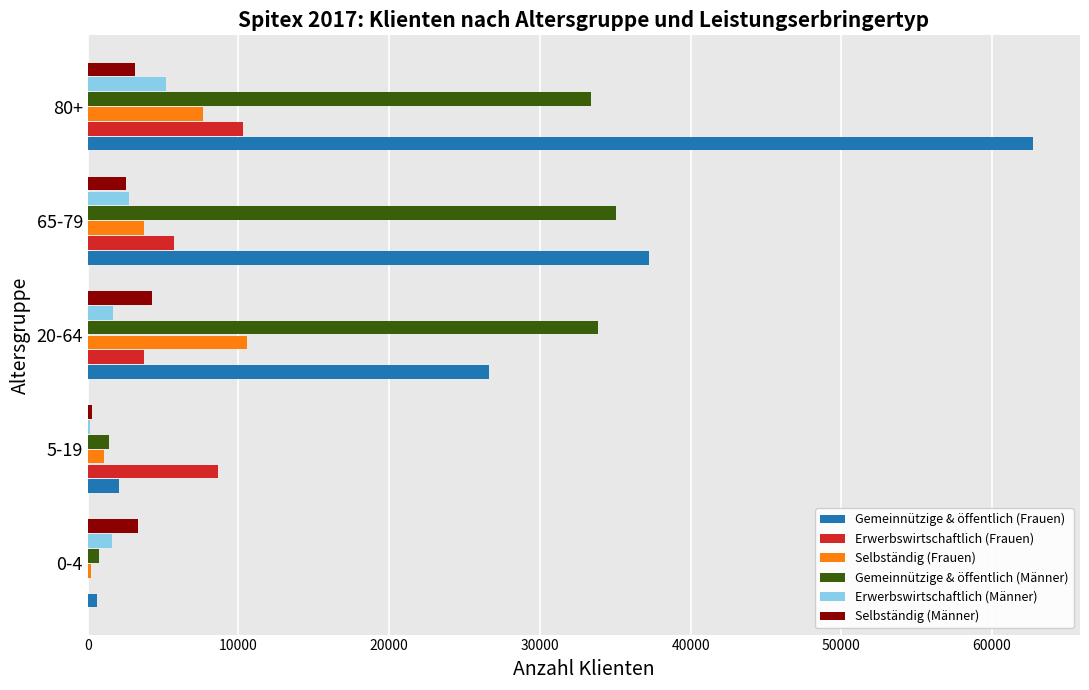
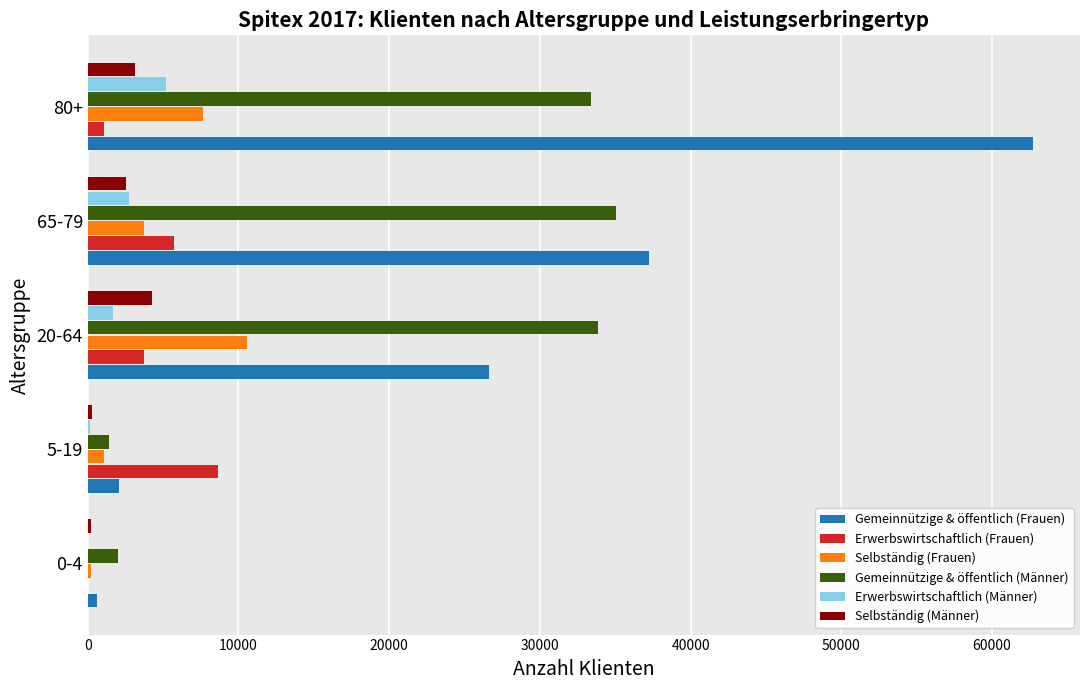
  {
    "Gemeinnützige & öffentlich (Frauen)": {
      "80+": 62700,
      "65-79": 37200,
      "20-64": 26700,
      "5-19": 2100,
      "0-4": 600
    },
    "Erwerbswirtschaftlich (Frauen)": {
-     "80+": 10300,
+     "80+": 1100,
      "65-79": 5700,
      "20-64": 3700,
      "5-19": 8600
    },
    "Selbständig (Frauen)": {
      "80+": 7600,
      "65-79": 3700,
      "20-64": 10600,
      "5-19": 1100,
      "0-4": 200
    },
    "Gemeinnützige & öffentlich (Männer)": {
      "80+": 33400,
      "65-79": 35100,
      "20-64": 33800,
      "5-19": 1400,
-     "0-4": 700
+     "0-4": 2000
    },
    "Erwerbswirtschaftlich (Männer)": {
      "80+": 5200,
      "65-79": 2700,
      "20-64": 1700,
-     "0-4": 1600
+     "0-4": 0
    },
    "Selbständig (Männer)": {
      "80+": 3100,
      "65-79": 2500,
      "20-64": 4300,
      "5-19": 300,
-     "0-4": 3300
+     "0-4": 200
    }
  }
